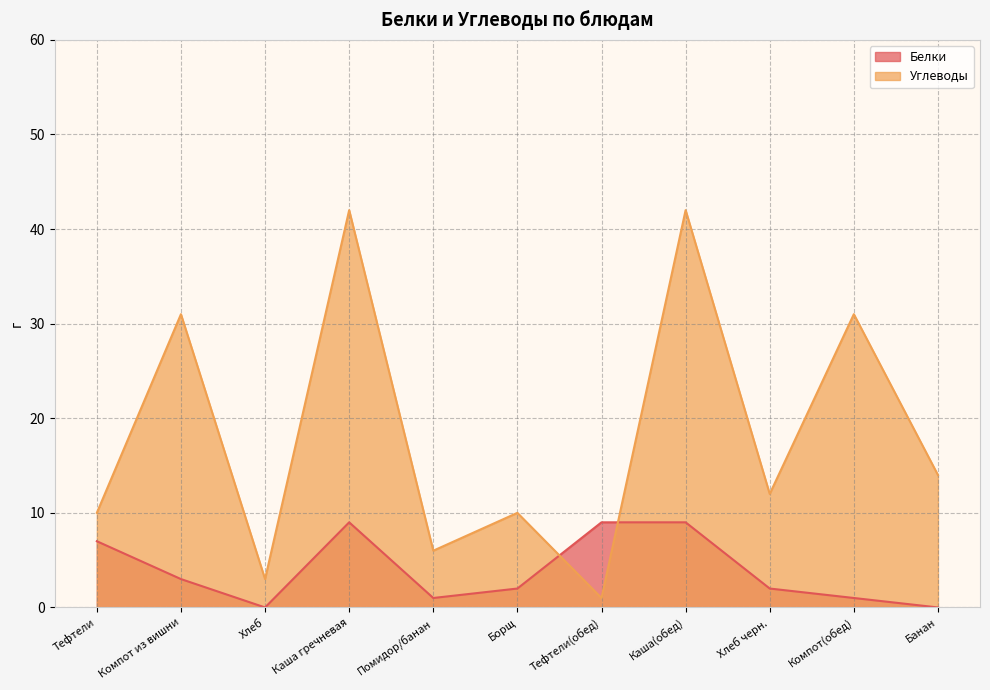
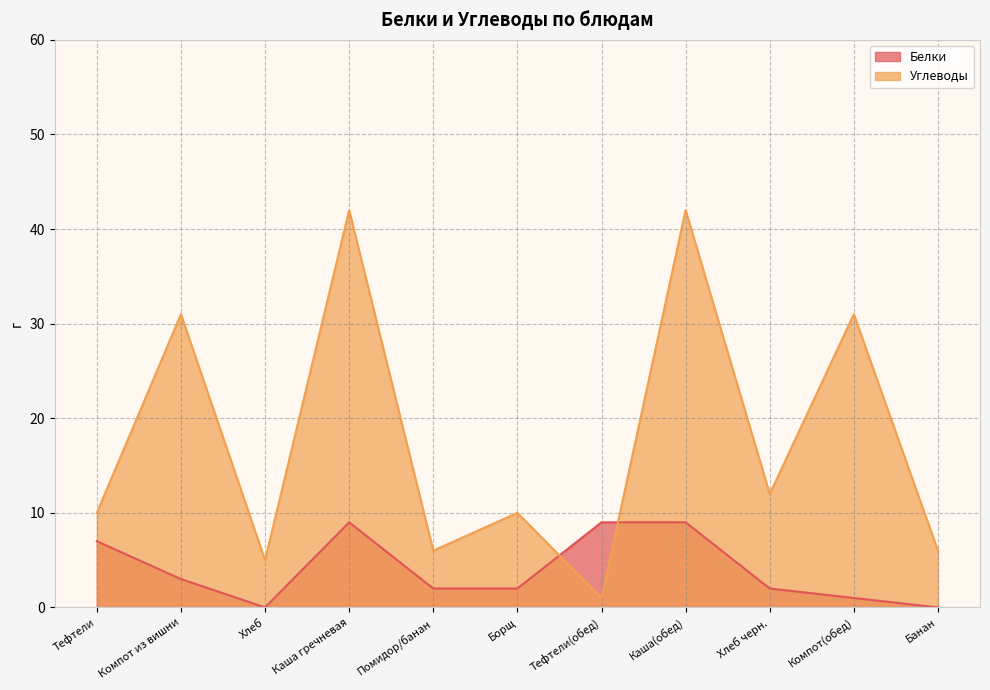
  {
    "Белки": {
      "Тефтели": 7,
      "Компот из вишни": 3,
      "Хлеб": 0,
      "Каша гречневая": 9,
-     "Помидор/банан": 1,
+     "Помидор/банан": 2,
      "Борщ": 2,
      "Тефтели(обед)": 9,
      "Каша(обед)": 9,
      "Хлеб черн.": 2,
      "Компот(обед)": 1,
      "Банан": 0
    },
    "Углеводы": {
      "Тефтели": 10,
      "Компот из вишни": 31,
-     "Хлеб": 3,
+     "Хлеб": 5,
      "Каша гречневая": 42,
      "Помидор/банан": 6,
      "Борщ": 10,
      "Тефтели(обед)": 1,
      "Каша(обед)": 42,
      "Хлеб черн.": 12,
      "Компот(обед)": 31,
-     "Банан": 14
+     "Банан": 6
    }
  }
